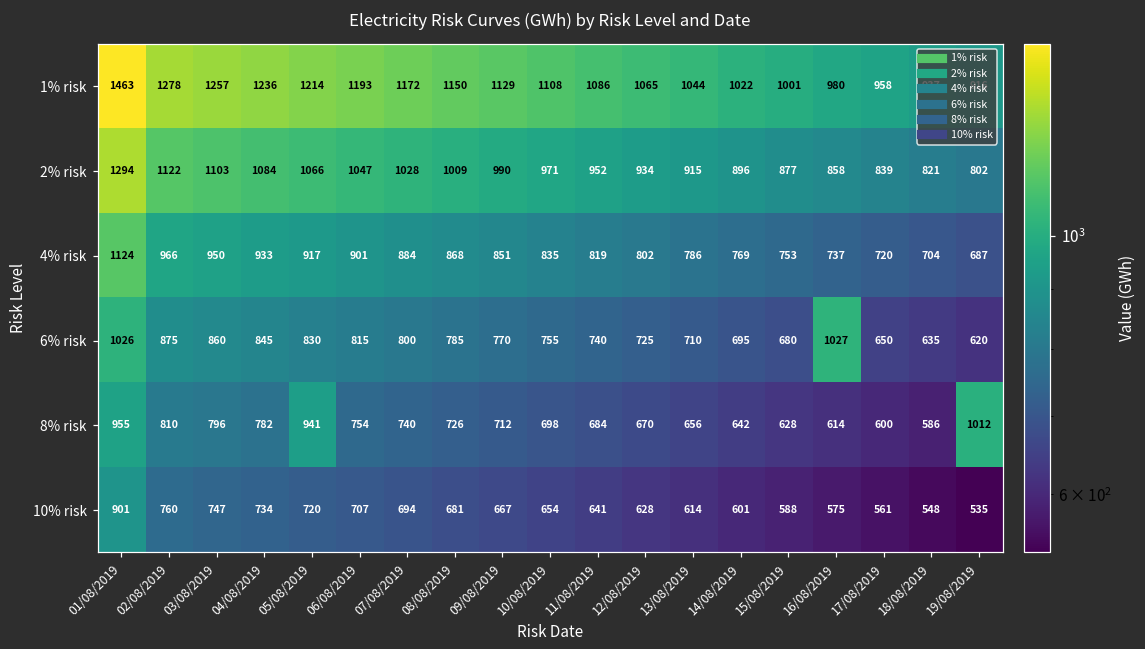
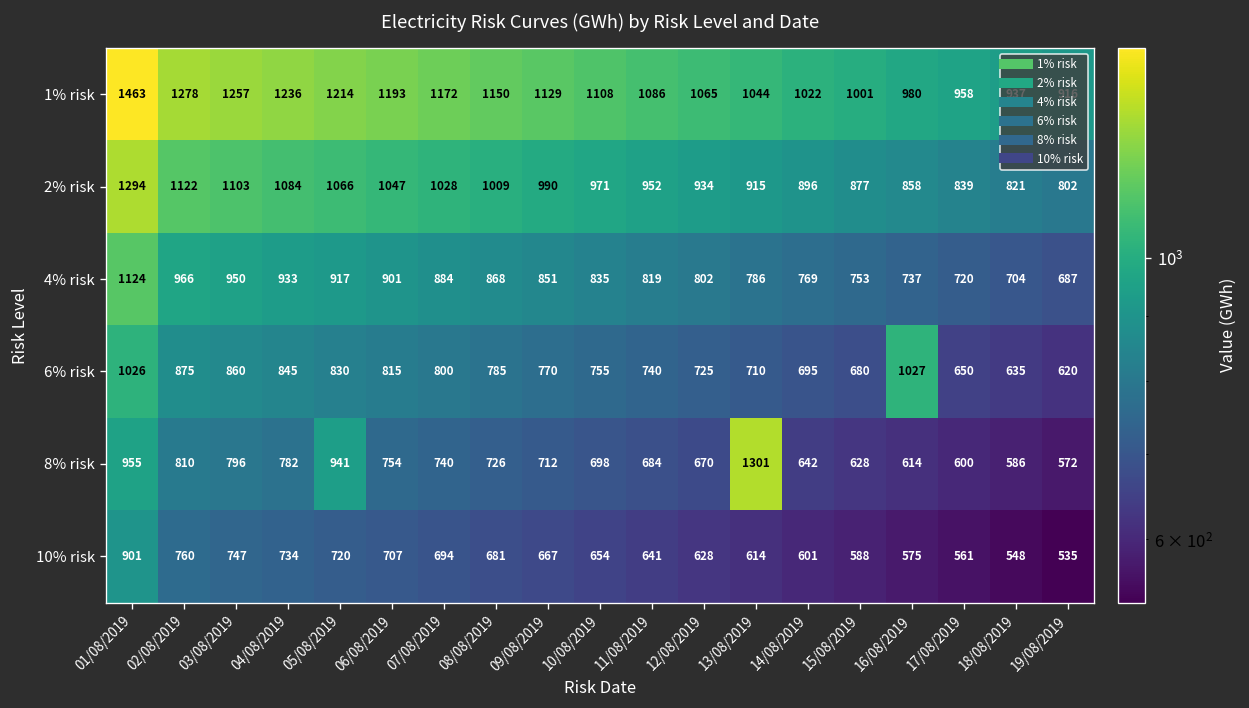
  {
    "1% risk": {
      "01/08/2019": 1463,
      "02/08/2019": 1278,
      "03/08/2019": 1257,
      "04/08/2019": 1236,
      "05/08/2019": 1214,
      "06/08/2019": 1193,
      "07/08/2019": 1172,
      "08/08/2019": 1150,
      "09/08/2019": 1129,
      "10/08/2019": 1108,
      "11/08/2019": 1086,
      "12/08/2019": 1065,
      "13/08/2019": 1044,
      "14/08/2019": 1022,
      "15/08/2019": 1001,
      "16/08/2019": 980,
      "17/08/2019": 958
    },
    "2% risk": {
      "01/08/2019": 1294,
      "02/08/2019": 1122,
      "03/08/2019": 1103,
      "04/08/2019": 1084,
      "05/08/2019": 1066,
      "06/08/2019": 1047,
      "07/08/2019": 1028,
      "08/08/2019": 1009,
      "09/08/2019": 990,
      "10/08/2019": 971,
      "11/08/2019": 952,
      "12/08/2019": 934,
      "13/08/2019": 915,
      "14/08/2019": 896,
      "15/08/2019": 877,
      "16/08/2019": 858,
      "17/08/2019": 839,
      "18/08/2019": 821,
      "19/08/2019": 802
    },
    "4% risk": {
      "01/08/2019": 1124,
      "02/08/2019": 966,
      "03/08/2019": 950,
      "04/08/2019": 933,
      "05/08/2019": 917,
      "06/08/2019": 901,
      "07/08/2019": 884,
      "08/08/2019": 868,
      "09/08/2019": 851,
      "10/08/2019": 835,
      "11/08/2019": 819,
      "12/08/2019": 802,
      "13/08/2019": 786,
      "14/08/2019": 769,
      "15/08/2019": 753,
      "16/08/2019": 737,
      "17/08/2019": 720,
      "18/08/2019": 704,
      "19/08/2019": 687
    },
    "6% risk": {
      "01/08/2019": 1026,
      "02/08/2019": 875,
      "03/08/2019": 860,
      "04/08/2019": 845,
      "05/08/2019": 830,
      "06/08/2019": 815,
      "07/08/2019": 800,
      "08/08/2019": 785,
      "09/08/2019": 770,
      "10/08/2019": 755,
      "11/08/2019": 740,
      "12/08/2019": 725,
      "13/08/2019": 710,
      "14/08/2019": 695,
      "15/08/2019": 680,
      "16/08/2019": 1027,
      "17/08/2019": 650,
      "18/08/2019": 635,
      "19/08/2019": 620
    },
    "8% risk": {
      "01/08/2019": 955,
      "02/08/2019": 810,
      "03/08/2019": 796,
      "04/08/2019": 782,
      "05/08/2019": 941,
      "06/08/2019": 754,
      "07/08/2019": 740,
      "08/08/2019": 726,
      "09/08/2019": 712,
      "10/08/2019": 698,
      "11/08/2019": 684,
      "12/08/2019": 670,
-     "13/08/2019": 656,
+     "13/08/2019": 1301,
      "14/08/2019": 642,
      "15/08/2019": 628,
      "16/08/2019": 614,
      "17/08/2019": 600,
      "18/08/2019": 586,
-     "19/08/2019": 1012
+     "19/08/2019": 572
    },
    "10% risk": {
      "01/08/2019": 901,
      "02/08/2019": 760,
      "03/08/2019": 747,
      "04/08/2019": 734,
      "05/08/2019": 720,
      "06/08/2019": 707,
      "07/08/2019": 694,
      "08/08/2019": 681,
      "09/08/2019": 667,
      "10/08/2019": 654,
      "11/08/2019": 641,
      "12/08/2019": 628,
      "13/08/2019": 614,
      "14/08/2019": 601,
      "15/08/2019": 588,
      "16/08/2019": 575,
      "17/08/2019": 561,
      "18/08/2019": 548,
      "19/08/2019": 535
    }
  }
